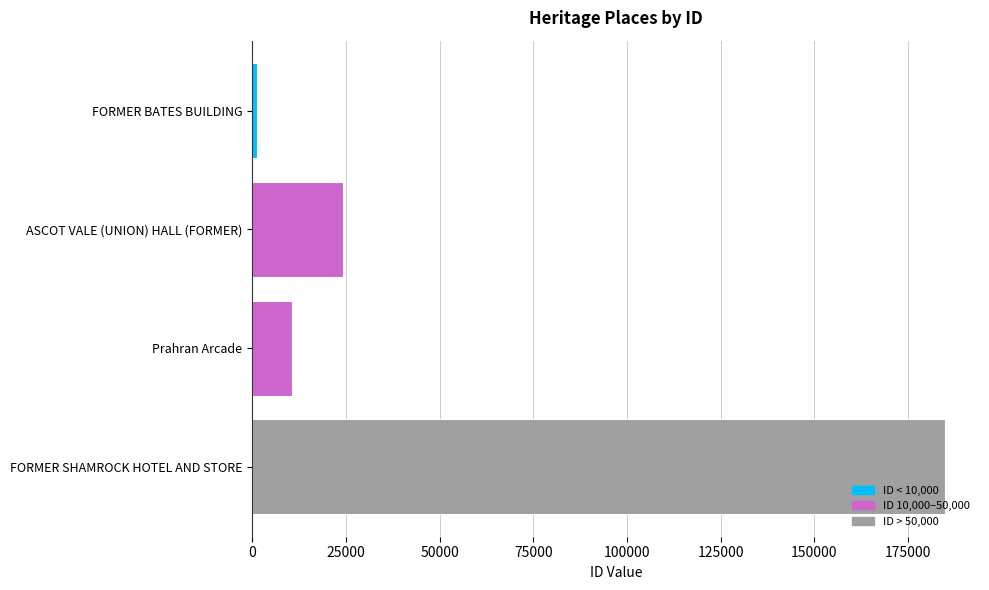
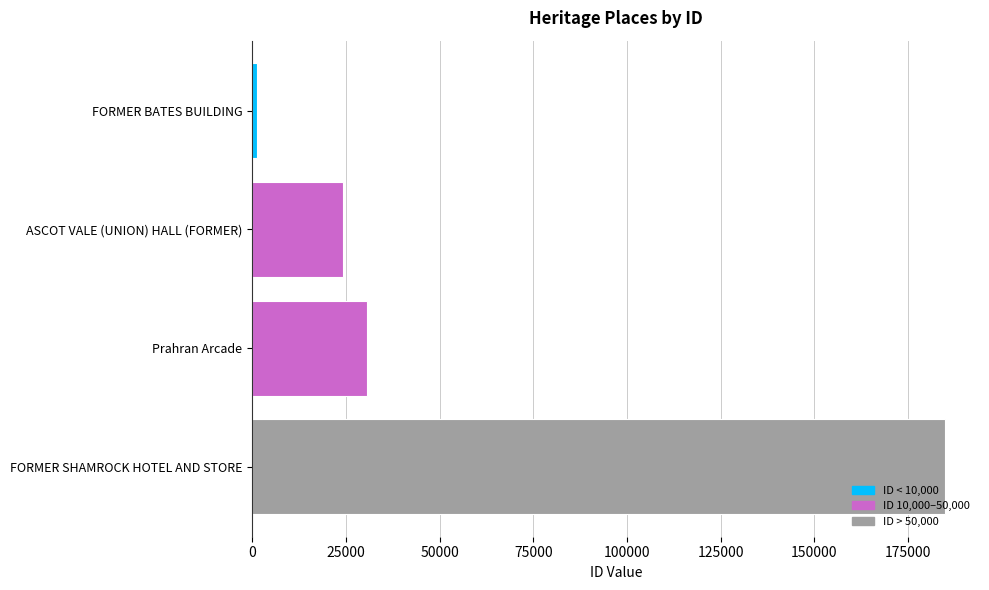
  {
    "FORMER BATES BUILDING": 1000,
    "ASCOT VALE (UNION) HALL (FORMER)": 24000,
-   "Prahran Arcade": 11000,
+   "Prahran Arcade": 31000,
    "FORMER SHAMROCK HOTEL AND STORE": 185000
  }
